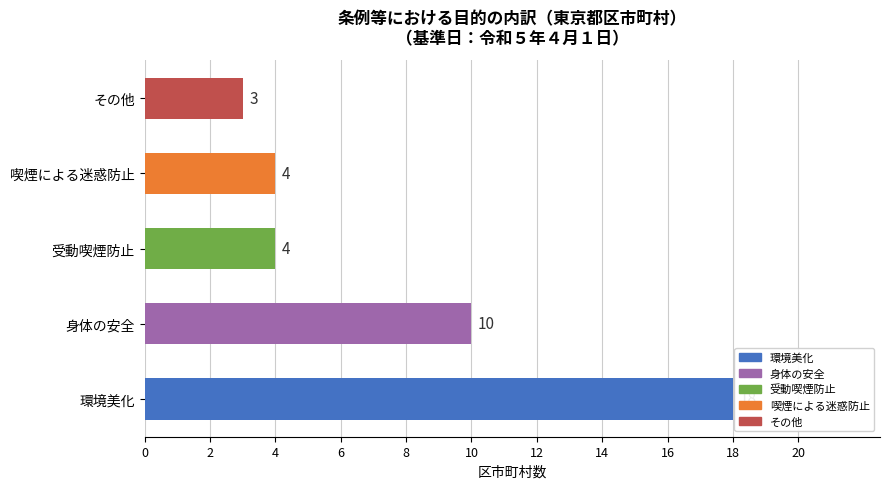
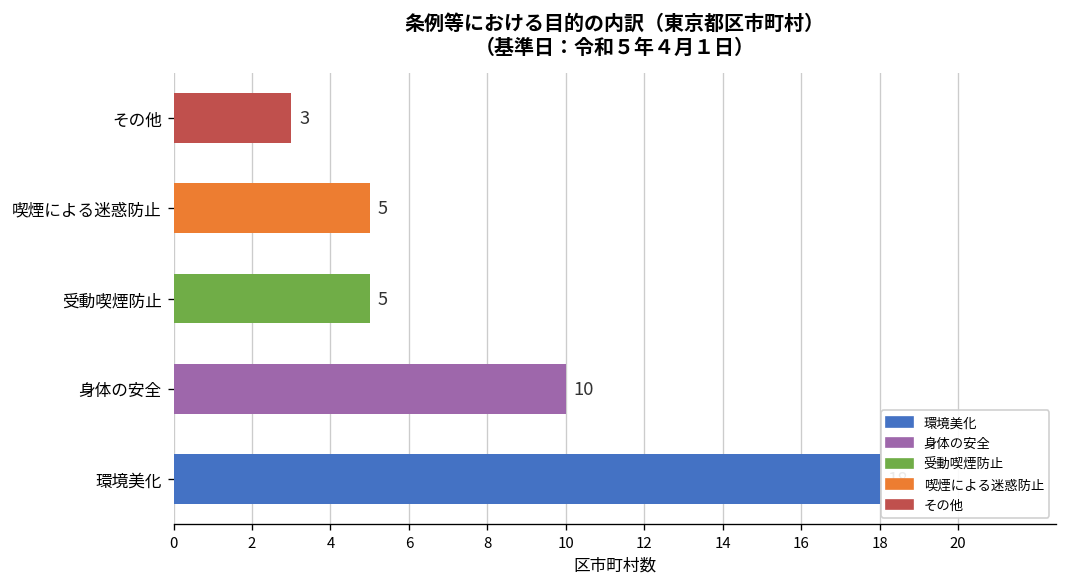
  {
    "その他": 3,
-   "喫煙による迷惑防止": 4,
-   "受動喫煙防止": 4,
+   "喫煙による迷惑防止": 5,
+   "受動喫煙防止": 5,
    "身体の安全": 10
  }
